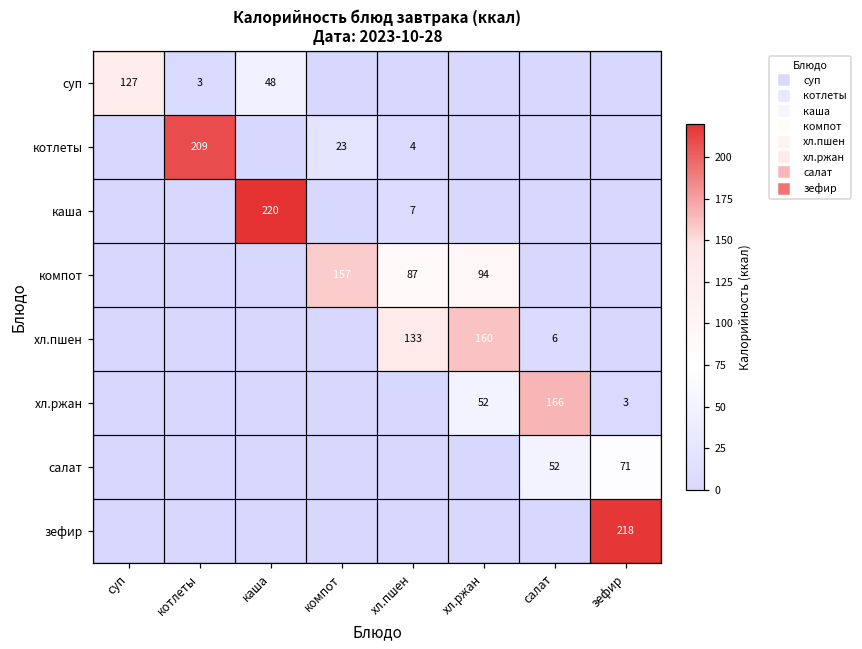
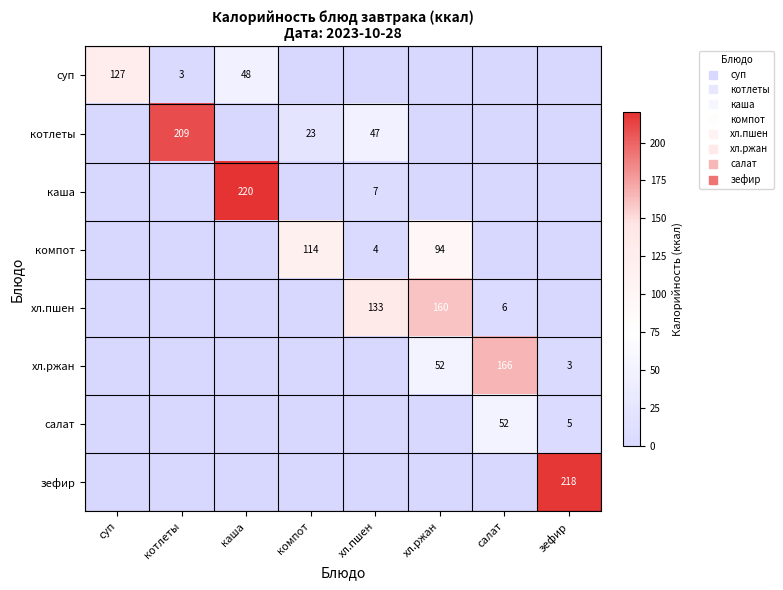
  {
    "суп": {
      "суп": 127,
      "котлеты": 3,
      "каша": 48
    },
    "котлеты": {
      "котлеты": 209,
      "компот": 23,
-     "хл.пшен": 4
+     "хл.пшен": 47
    },
    "каша": {
      "каша": 220,
      "хл.пшен": 7
    },
    "компот": {
-     "компот": 157,
-     "хл.пшен": 87,
+     "компот": 114,
+     "хл.пшен": 4,
      "хл.ржан": 94
    },
    "хл.пшен": {
      "хл.пшен": 133,
      "хл.ржан": 160,
      "салат": 6
    },
    "хл.ржан": {
      "хл.ржан": 52,
      "салат": 166,
      "зефир": 3
    },
    "салат": {
      "салат": 52,
-     "зефир": 71
+     "зефир": 5
    },
    "зефир": {
      "зефир": 218
    }
  }
